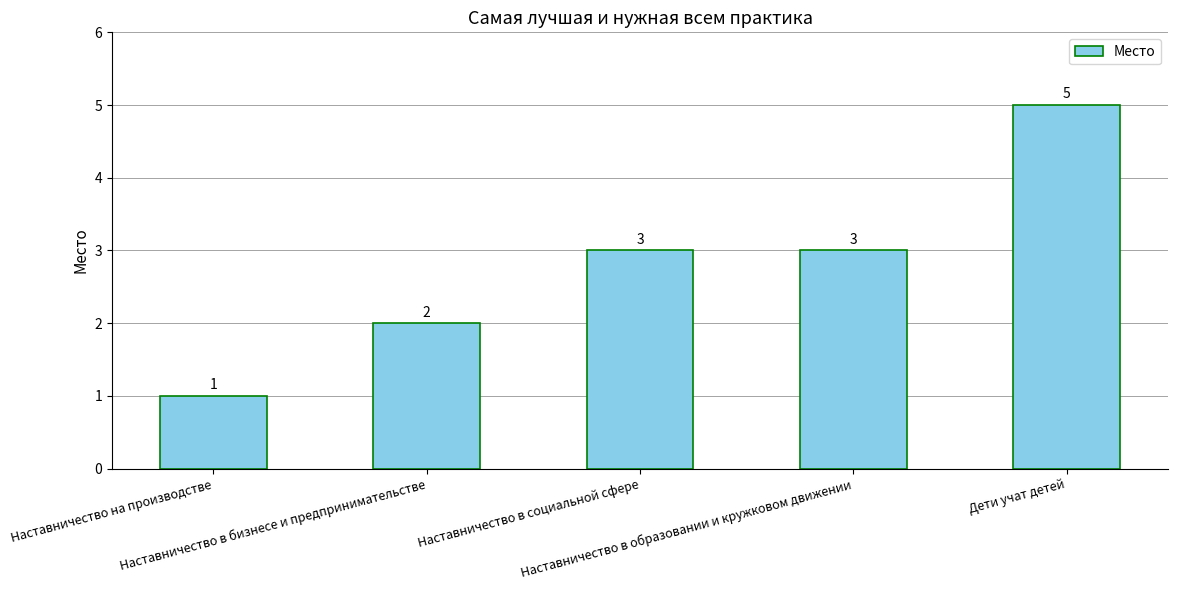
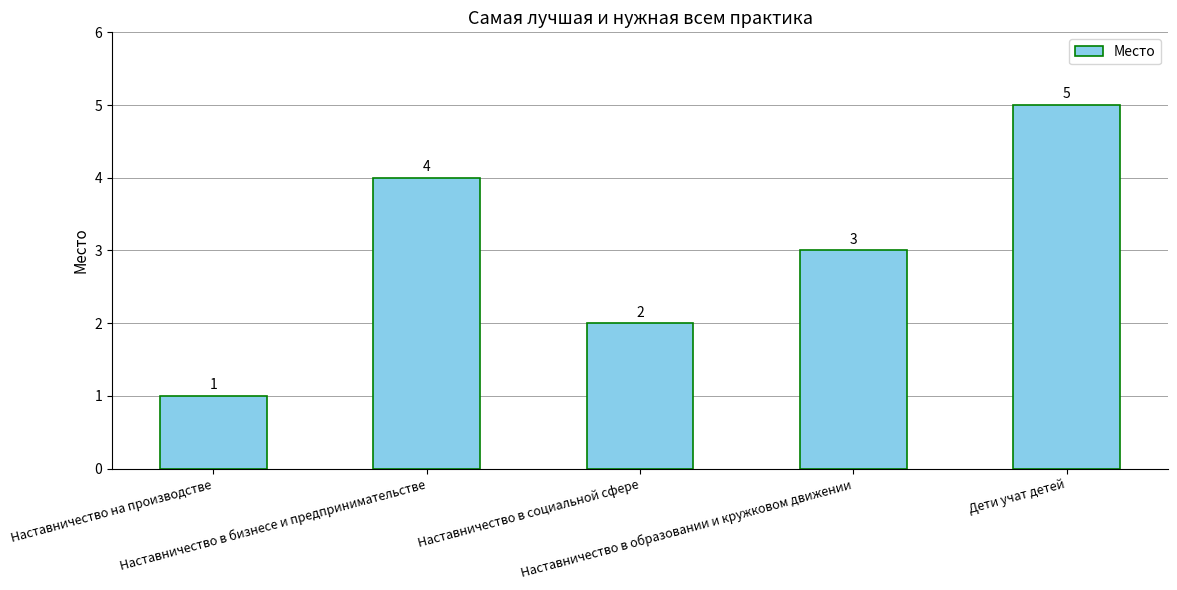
  {
    "Наставничество на производстве": 1,
-   "Наставничество в бизнесе и предпринимательстве": 2,
-   "Наставничество в социальной сфере": 3,
+   "Наставничество в бизнесе и предпринимательстве": 4,
+   "Наставничество в социальной сфере": 2,
    "Наставничество в образовании и кружковом движении": 3,
    "Дети учат детей": 5
  }
